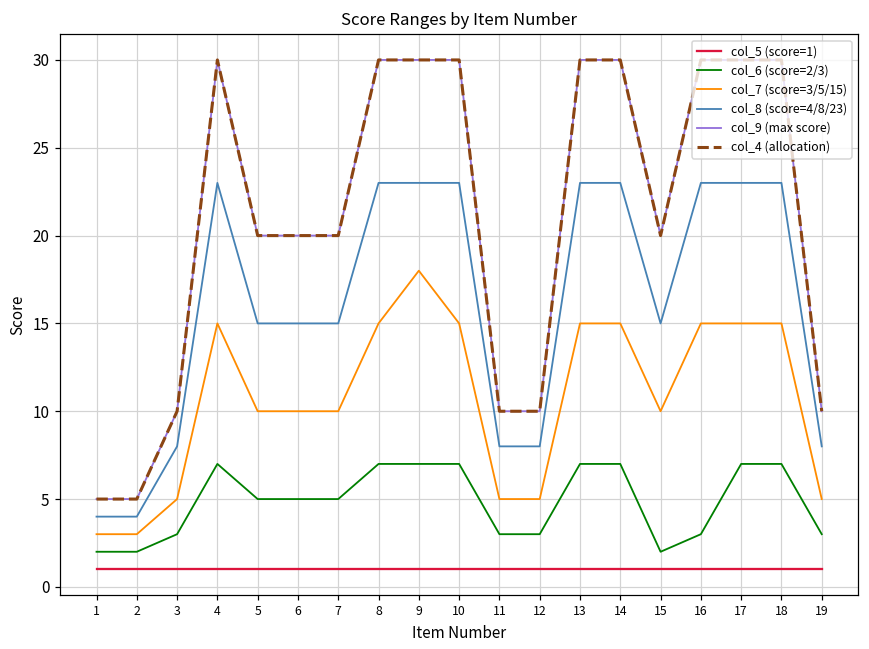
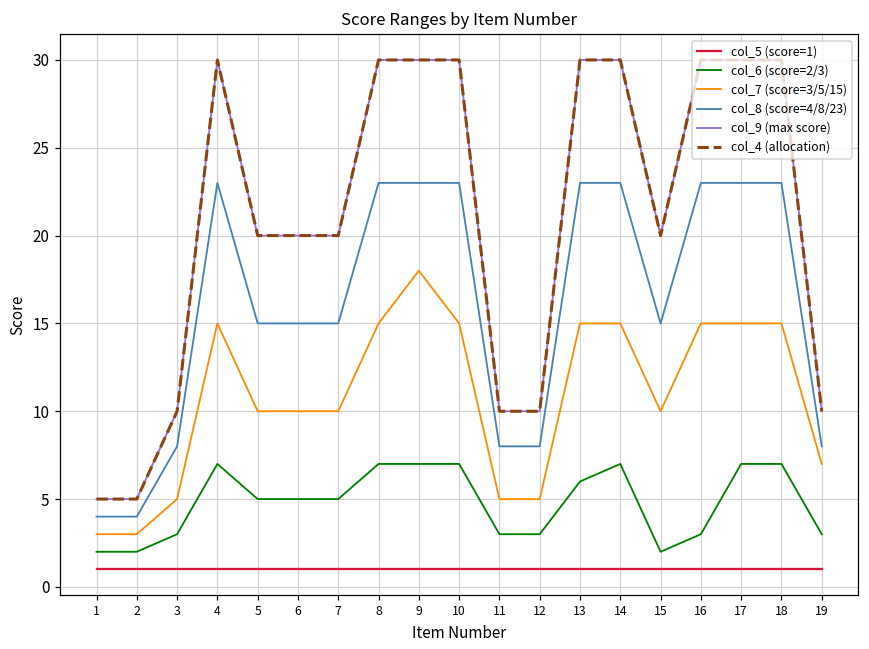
  {
    "col_5 (score=1)": {
      "1": 1,
      "2": 1,
      "3": 1,
      "4": 1,
      "5": 1,
      "6": 1,
      "7": 1,
      "8": 1,
      "9": 1,
      "10": 1,
      "11": 1,
      "12": 1,
      "13": 1,
      "14": 1,
      "15": 1,
      "16": 1,
      "17": 1,
      "18": 1,
      "19": 1
    },
    "col_6 (score=2/3)": {
      "1": 2,
      "2": 2,
      "3": 3,
      "4": 7,
      "5": 5,
      "6": 5,
      "7": 5,
      "8": 7,
      "9": 7,
      "10": 7,
      "11": 3,
      "12": 3,
-     "13": 7,
+     "13": 6,
      "14": 7,
      "15": 2,
      "16": 3,
      "17": 7,
      "18": 7,
      "19": 3
    },
    "col_7 (score=3/5/15)": {
      "1": 3,
      "2": 3,
      "3": 5,
      "4": 15,
      "5": 10,
      "6": 10,
      "7": 10,
      "8": 15,
      "9": 18,
      "10": 15,
      "11": 5,
      "12": 5,
      "13": 15,
      "14": 15,
      "15": 10,
      "16": 15,
      "17": 15,
      "18": 15,
-     "19": 5
+     "19": 7
    },
    "col_8 (score=4/8/23)": {
      "1": 4,
      "2": 4,
      "3": 8,
      "4": 23,
      "5": 15,
      "6": 15,
      "7": 15,
      "8": 23,
      "9": 23,
      "10": 23,
      "11": 8,
      "12": 8,
      "13": 23,
      "14": 23,
      "15": 15,
      "16": 23,
      "17": 23,
      "18": 23,
      "19": 8
    },
    "col_4 (allocation)": {
      "1": 5,
      "2": 5,
      "3": 10,
      "4": 30,
      "5": 20,
      "6": 20,
      "7": 20,
      "8": 30,
      "9": 30,
      "10": 30,
      "11": 10,
      "12": 10,
      "13": 30,
      "14": 30,
      "15": 20,
      "19": 10
    }
  }
